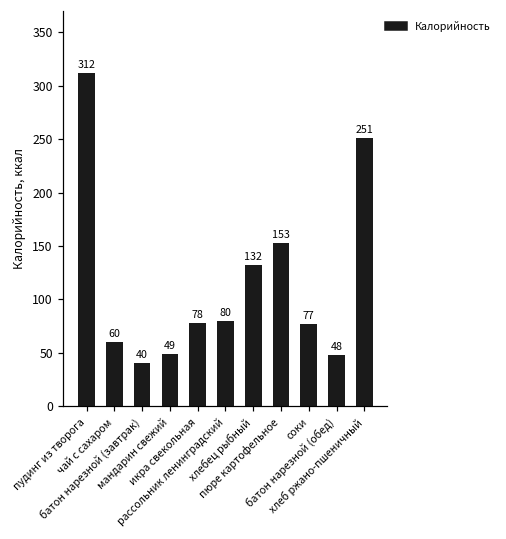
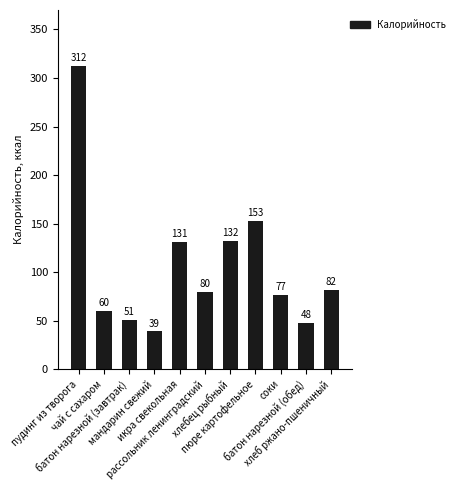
  {
    "пудинг из творога": 312,
    "чай с сахаром": 60,
-   "батон нарезной (завтрак)": 40,
-   "мандарин свежий": 49,
-   "икра свекольная": 78,
+   "батон нарезной (завтрак)": 51,
+   "мандарин свежий": 39,
+   "икра свекольная": 131,
    "рассольник ленинградский": 80,
    "хлебец рыбный": 132,
    "пюре картофельное": 153,
    "соки": 77,
    "батон нарезной (обед)": 48,
-   "хлеб ржано-пшеничный": 251
+   "хлеб ржано-пшеничный": 82
  }
